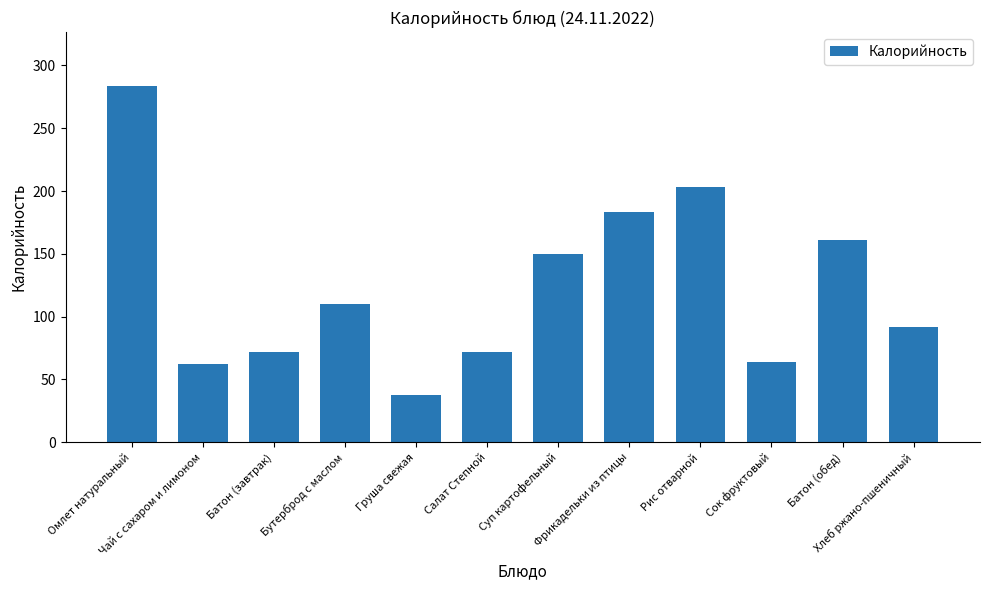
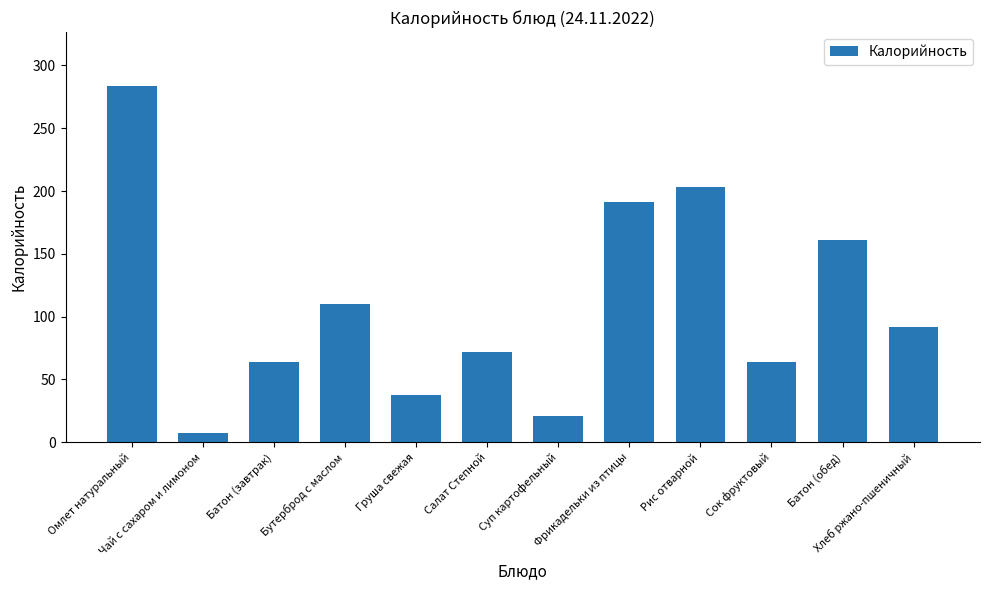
  {
    "Омлет натуральный": 284,
-   "Чай с сахаром и лимоном": 62,
-   "Батон (завтрак)": 72,
+   "Чай с сахаром и лимоном": 7,
+   "Батон (завтрак)": 64,
    "Бутерброд с маслом": 110,
    "Груша свежая": 38,
    "Салат Степной": 72,
-   "Суп картофельный": 150,
-   "Фрикадельки из птицы": 183,
+   "Суп картофельный": 21,
+   "Фрикадельки из птицы": 191,
    "Рис отварной": 203,
    "Сок фруктовый": 64,
    "Батон (обед)": 161,
    "Хлеб ржано-пшеничный": 92
  }
